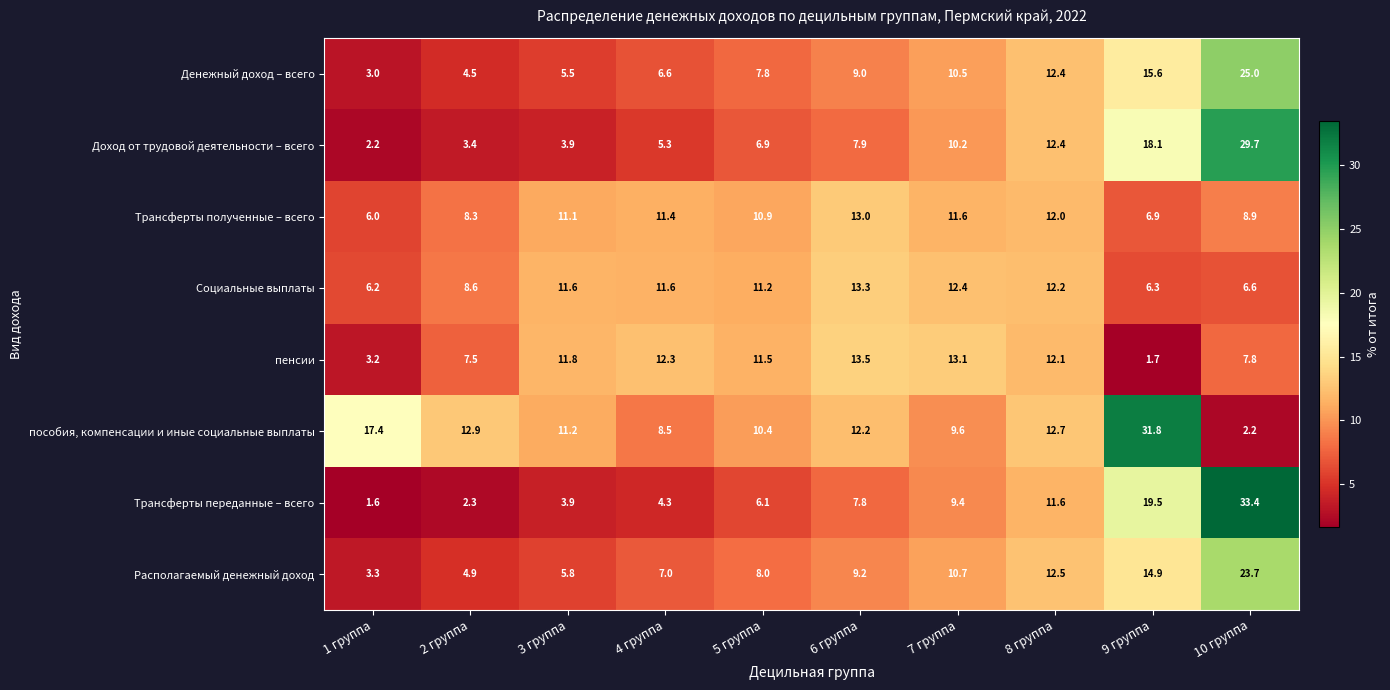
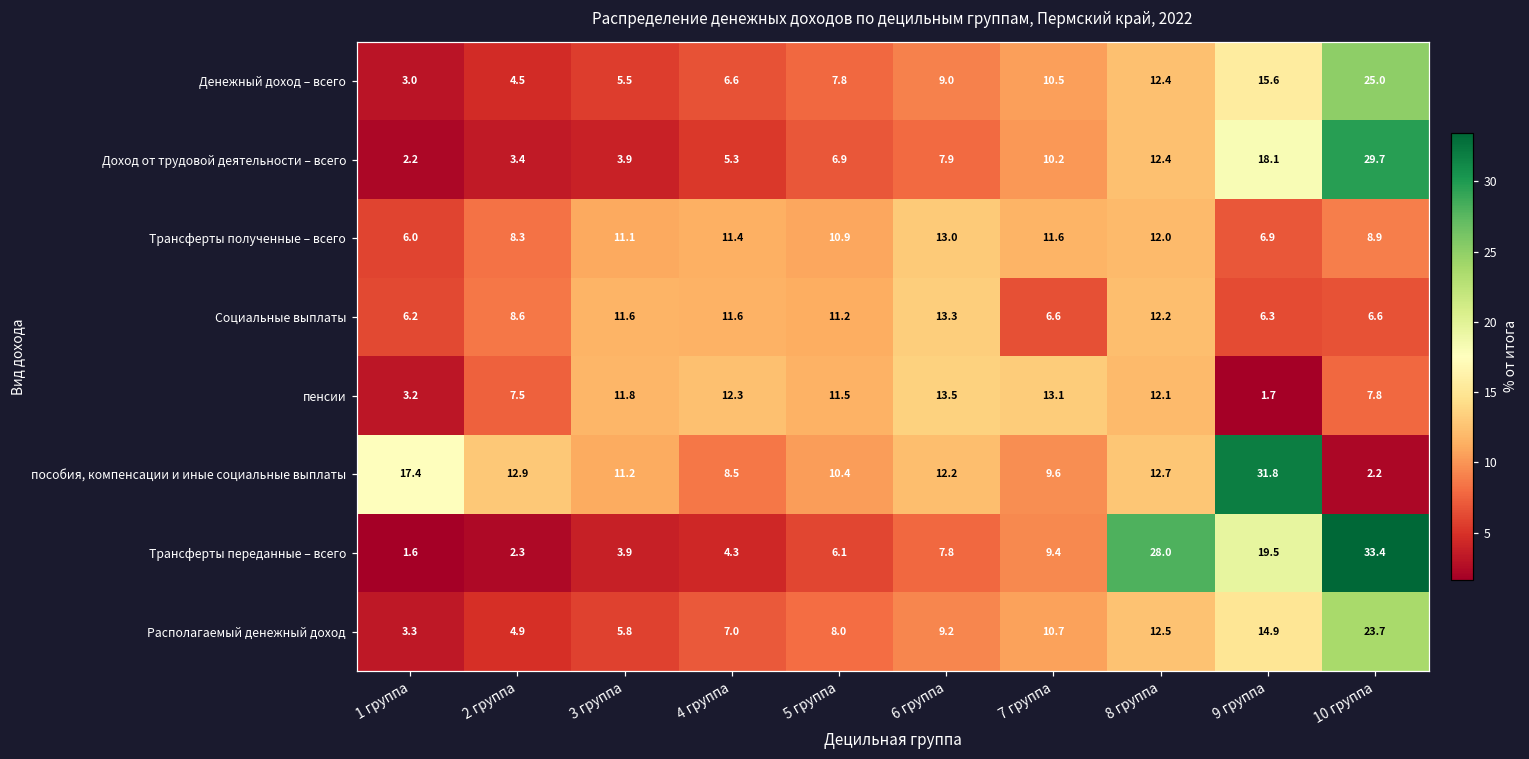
  {
    "Денежный доход – всего": {
      "1 группа": 3.0,
      "2 группа": 4.5,
      "3 группа": 5.5,
      "4 группа": 6.6,
      "5 группа": 7.8,
      "6 группа": 9.0,
      "7 группа": 10.5,
      "8 группа": 12.4,
      "9 группа": 15.6,
      "10 группа": 25.0
    },
    "Доход от трудовой деятельности – всего": {
      "1 группа": 2.2,
      "2 группа": 3.4,
      "3 группа": 3.9,
      "4 группа": 5.3,
      "5 группа": 6.9,
      "6 группа": 7.9,
      "7 группа": 10.2,
      "8 группа": 12.4,
      "9 группа": 18.1,
      "10 группа": 29.7
    },
    "Трансферты полученные – всего": {
      "1 группа": 6.0,
      "2 группа": 8.3,
      "3 группа": 11.1,
      "4 группа": 11.4,
      "5 группа": 10.9,
      "6 группа": 13.0,
      "7 группа": 11.6,
      "8 группа": 12.0,
      "9 группа": 6.9,
      "10 группа": 8.9
    },
    "Социальные выплаты": {
      "1 группа": 6.2,
      "2 группа": 8.6,
      "3 группа": 11.6,
      "4 группа": 11.6,
      "5 группа": 11.2,
      "6 группа": 13.3,
-     "7 группа": 12.4,
+     "7 группа": 6.6,
      "8 группа": 12.2,
      "9 группа": 6.3,
      "10 группа": 6.6
    },
    "пенсии": {
      "1 группа": 3.2,
      "2 группа": 7.5,
      "3 группа": 11.8,
      "4 группа": 12.3,
      "5 группа": 11.5,
      "6 группа": 13.5,
      "7 группа": 13.1,
      "8 группа": 12.1,
      "9 группа": 1.7,
      "10 группа": 7.8
    },
    "пособия, компенсации и иные социальные выплаты": {
      "1 группа": 17.4,
      "2 группа": 12.9,
      "3 группа": 11.2,
      "4 группа": 8.5,
      "5 группа": 10.4,
      "6 группа": 12.2,
      "7 группа": 9.6,
      "8 группа": 12.7,
      "9 группа": 31.8,
      "10 группа": 2.2
    },
    "Трансферты переданные – всего": {
      "1 группа": 1.6,
      "2 группа": 2.3,
      "3 группа": 3.9,
      "4 группа": 4.3,
      "5 группа": 6.1,
      "6 группа": 7.8,
      "7 группа": 9.4,
-     "8 группа": 11.6,
+     "8 группа": 28.0,
      "9 группа": 19.5,
      "10 группа": 33.4
    },
    "Располагаемый денежный доход": {
      "1 группа": 3.3,
      "2 группа": 4.9,
      "3 группа": 5.8,
      "4 группа": 7.0,
      "5 группа": 8.0,
      "6 группа": 9.2,
      "7 группа": 10.7,
      "8 группа": 12.5,
      "9 группа": 14.9,
      "10 группа": 23.7
    }
  }
